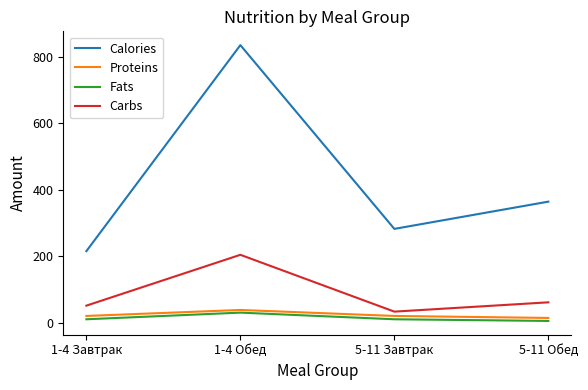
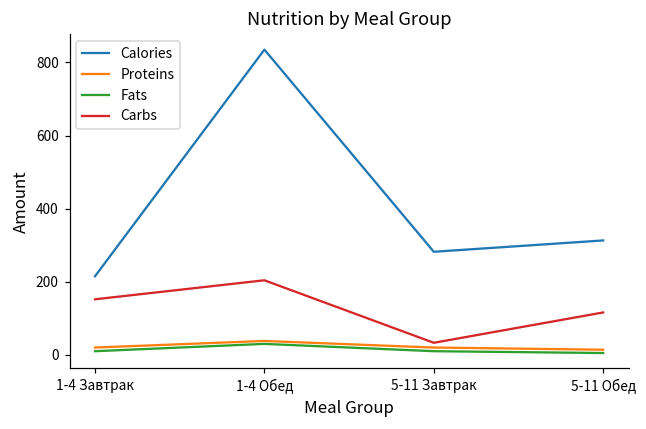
  {
    "Calories": {
      "1-4 Завтрак": 220,
      "1-4 Обед": 840,
      "5-11 Завтрак": 280,
-     "5-11 Обед": 360
+     "5-11 Обед": 310
    },
    "Proteins": {
      "1-4 Завтрак": 20,
      "1-4 Обед": 40,
      "5-11 Завтрак": 20,
      "5-11 Обед": 10
    },
    "Fats": {
      "1-4 Завтрак": 10,
      "1-4 Обед": 30,
      "5-11 Завтрак": 10,
      "5-11 Обед": 10
    },
    "Carbs": {
-     "1-4 Завтрак": 50,
+     "1-4 Завтрак": 150,
      "1-4 Обед": 200,
      "5-11 Завтрак": 30,
-     "5-11 Обед": 60
+     "5-11 Обед": 120
    }
  }
